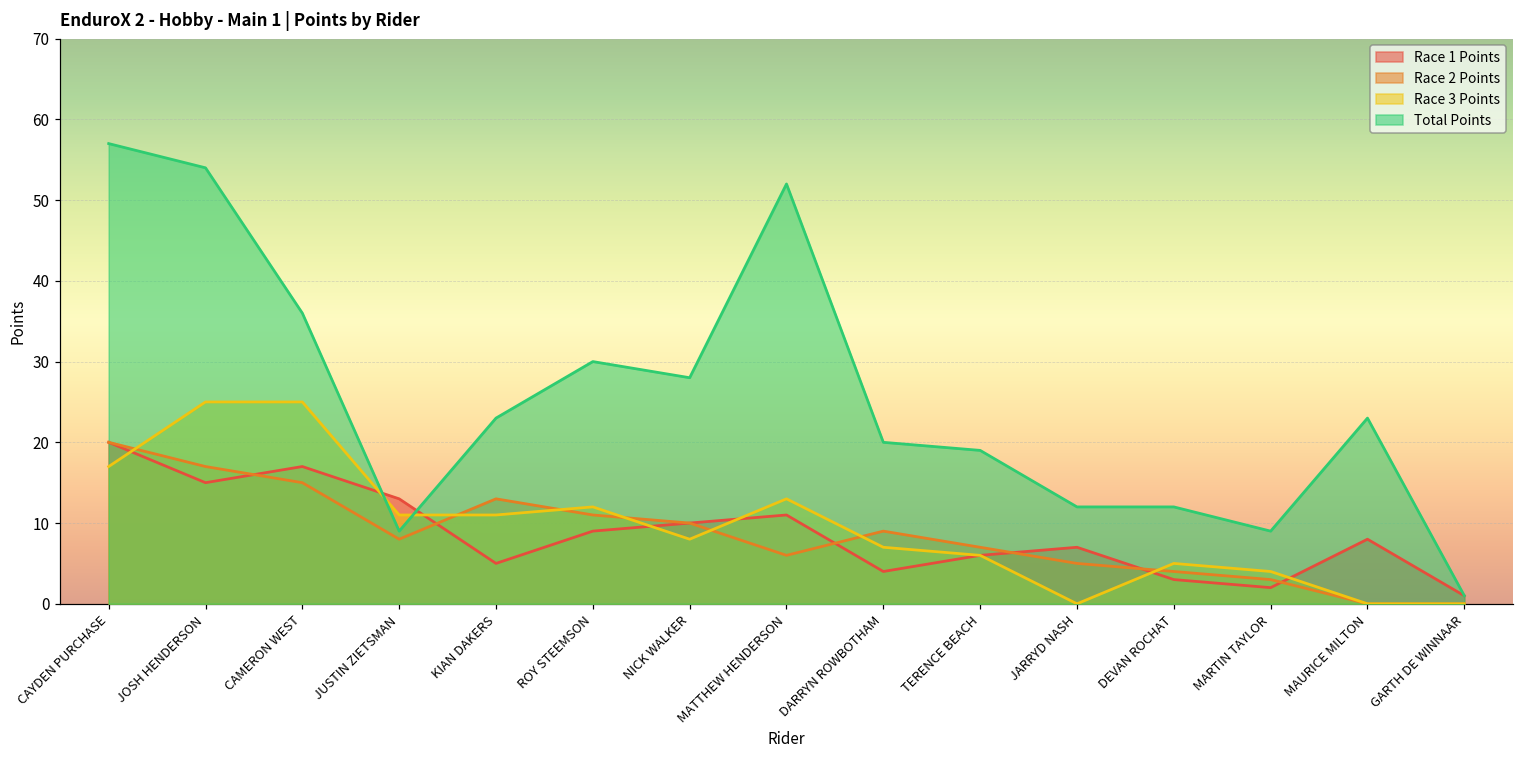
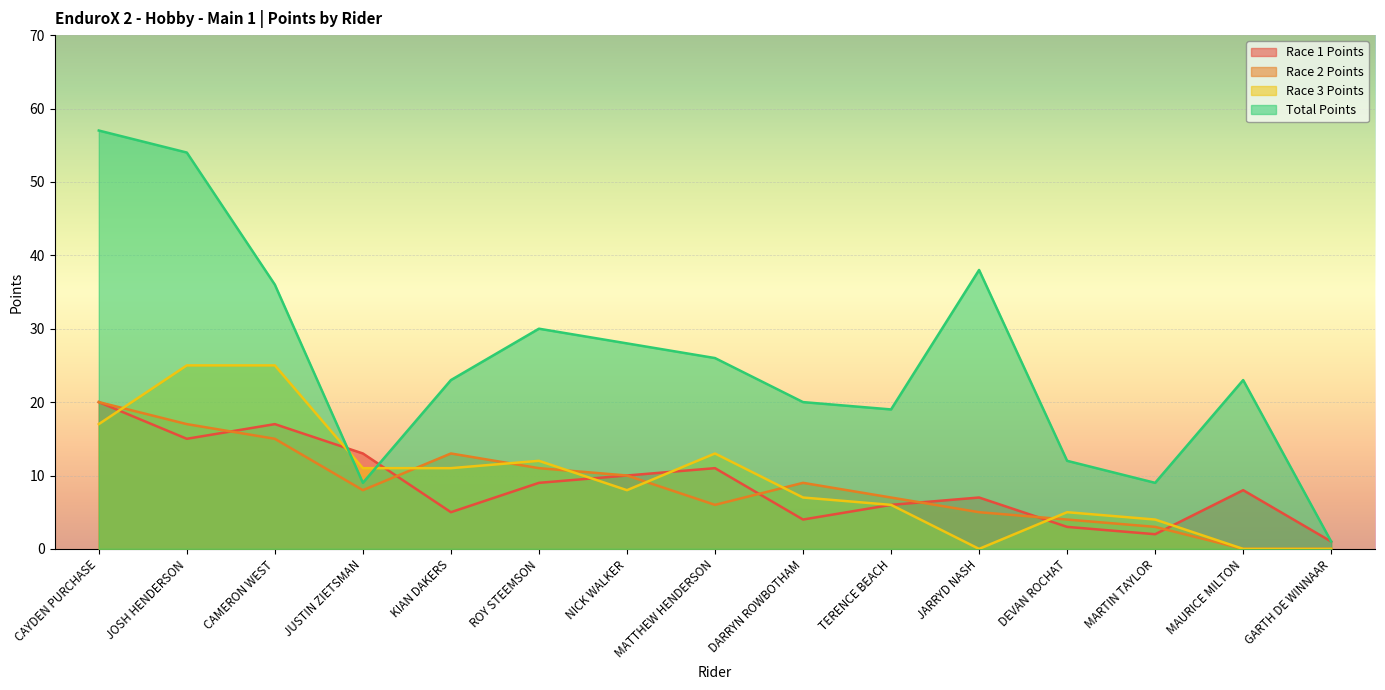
  {
    "Race 3 Points": {
      "CAYDEN PURCHASE": 17,
      "JOSH HENDERSON": 25,
      "CAMERON WEST": 25,
      "JUSTIN ZIETSMAN": 11,
      "KIAN DAKERS": 11,
      "ROY STEEMSON": 12,
      "NICK WALKER": 8,
      "MATTHEW HENDERSON": 13,
      "DARRYN ROWBOTHAM": 7,
      "JARRYD NASH": 0,
      "DEVAN ROCHAT": 5,
      "MARTIN TAYLOR": 4
    },
    "Total Points": {
      "CAYDEN PURCHASE": 57,
      "JOSH HENDERSON": 54,
      "CAMERON WEST": 36,
      "JUSTIN ZIETSMAN": 9,
      "KIAN DAKERS": 23,
      "ROY STEEMSON": 30,
      "NICK WALKER": 28,
-     "MATTHEW HENDERSON": 52,
+     "MATTHEW HENDERSON": 26,
      "DARRYN ROWBOTHAM": 20,
      "TERENCE BEACH": 19,
-     "JARRYD NASH": 12,
+     "JARRYD NASH": 38,
      "DEVAN ROCHAT": 12,
      "MARTIN TAYLOR": 9,
      "MAURICE MILTON": 23
    }
  }
